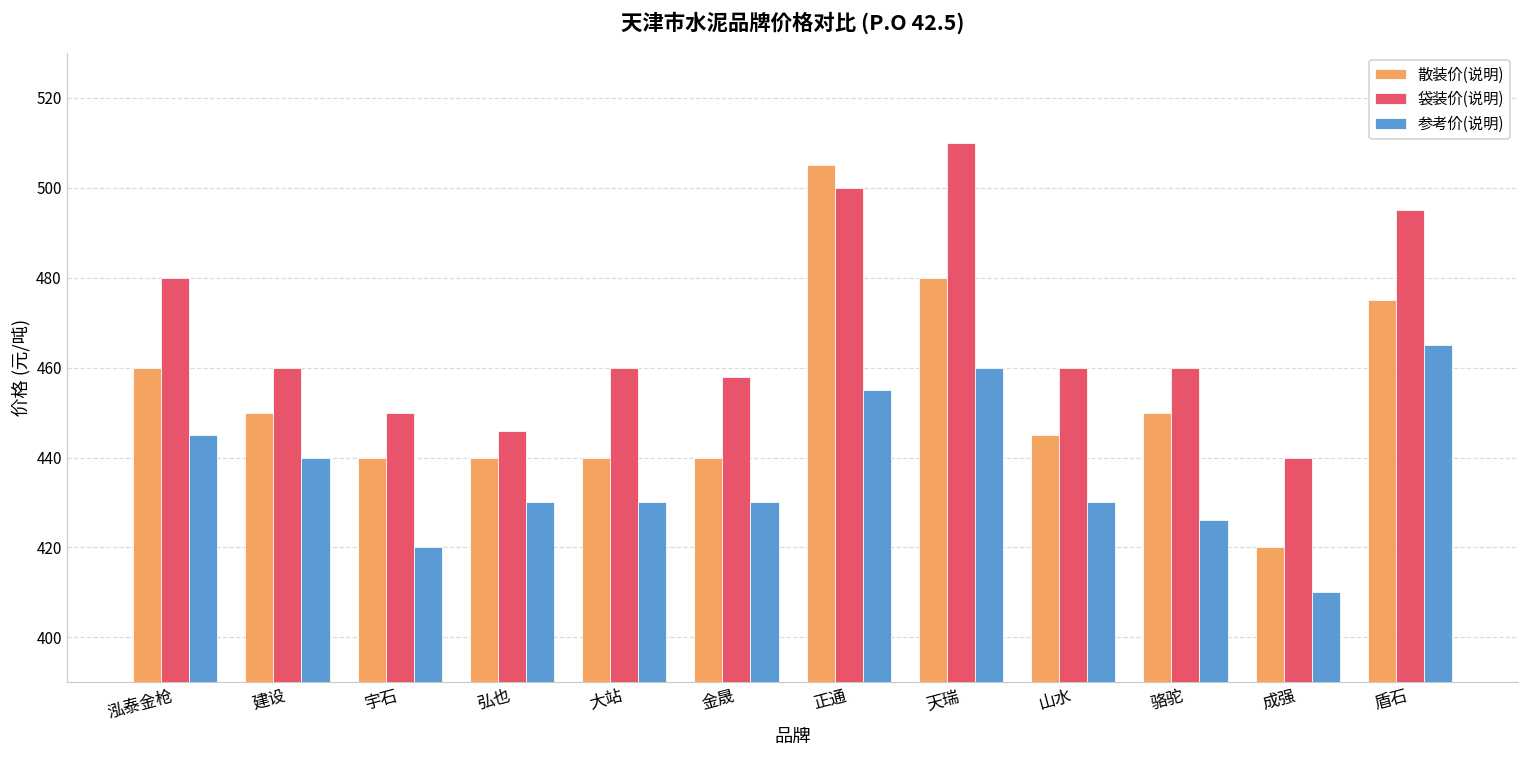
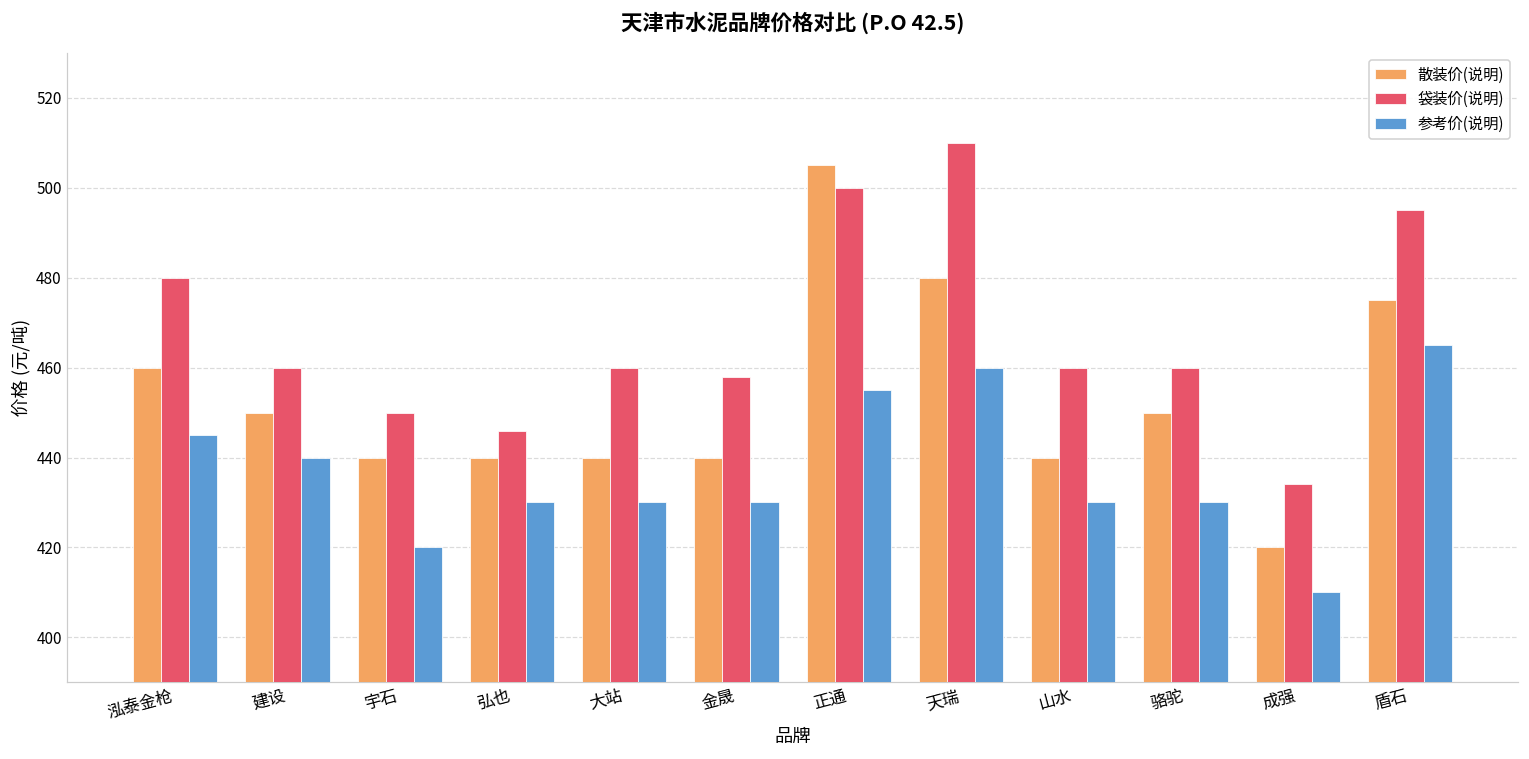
  {
    "散装价(说明)": {
      "泓泰金枪": 460,
      "建设": 450,
      "宇石": 440,
      "弘也": 440,
      "大站": 440,
      "金晟": 440,
      "正通": 505,
      "天瑞": 480,
-     "山水": 445,
+     "山水": 440,
      "骆驼": 450,
      "成强": 420,
      "盾石": 475
    },
    "袋装价(说明)": {
      "泓泰金枪": 480,
      "建设": 460,
      "宇石": 450,
      "弘也": 446,
      "大站": 460,
      "金晟": 458,
      "正通": 500,
      "天瑞": 510,
      "山水": 460,
      "骆驼": 460,
-     "成强": 440,
+     "成强": 434,
      "盾石": 495
    },
    "参考价(说明)": {
      "泓泰金枪": 445,
      "建设": 440,
      "宇石": 420,
      "弘也": 430,
      "大站": 430,
      "金晟": 430,
      "正通": 455,
      "天瑞": 460,
      "山水": 430,
-     "骆驼": 426,
+     "骆驼": 430,
      "成强": 410,
      "盾石": 465
    }
  }
